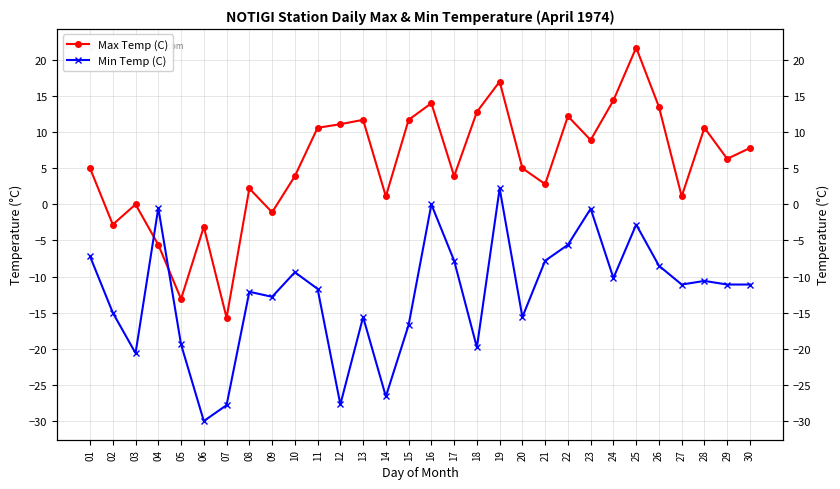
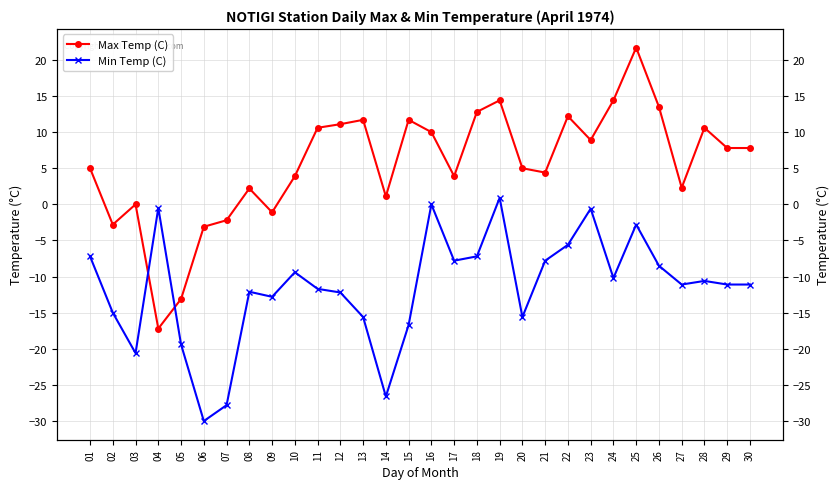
  {
    "Max Temp (C)": {
      "01": 5,
      "02": -3,
      "03": 0,
-     "04": -6,
+     "04": -17,
      "05": -13,
      "06": -3,
-     "07": -16,
+     "07": -2,
      "08": 2,
      "09": -1,
      "10": 4,
      "11": 11,
      "12": 11,
      "13": 12,
      "14": 1,
      "15": 12,
-     "16": 14,
+     "16": 10,
      "17": 4,
      "18": 13,
-     "19": 17,
+     "19": 14,
      "20": 5,
-     "21": 3,
+     "21": 4,
      "22": 12,
      "23": 9,
      "24": 14,
      "25": 22,
      "26": 14,
-     "27": 1,
+     "27": 2,
      "28": 11,
-     "29": 6,
+     "29": 8,
      "30": 8
    },
    "Min Temp (C)": {
      "01": -7,
      "02": -15,
      "03": -21,
      "04": -1,
      "05": -19,
      "06": -30,
      "07": -28,
      "08": -12,
      "09": -13,
      "10": -9,
      "11": -12,
-     "12": -28,
+     "12": -12,
      "13": -16,
      "14": -27,
      "15": -17,
      "16": 0,
      "17": -8,
-     "18": -20,
-     "19": 2,
+     "18": -7,
+     "19": 1,
      "20": -16,
      "21": -8,
      "22": -6,
      "23": -1,
      "24": -10,
      "25": -3,
      "26": -9,
      "27": -11,
      "28": -11,
      "29": -11,
      "30": -11
    }
  }
